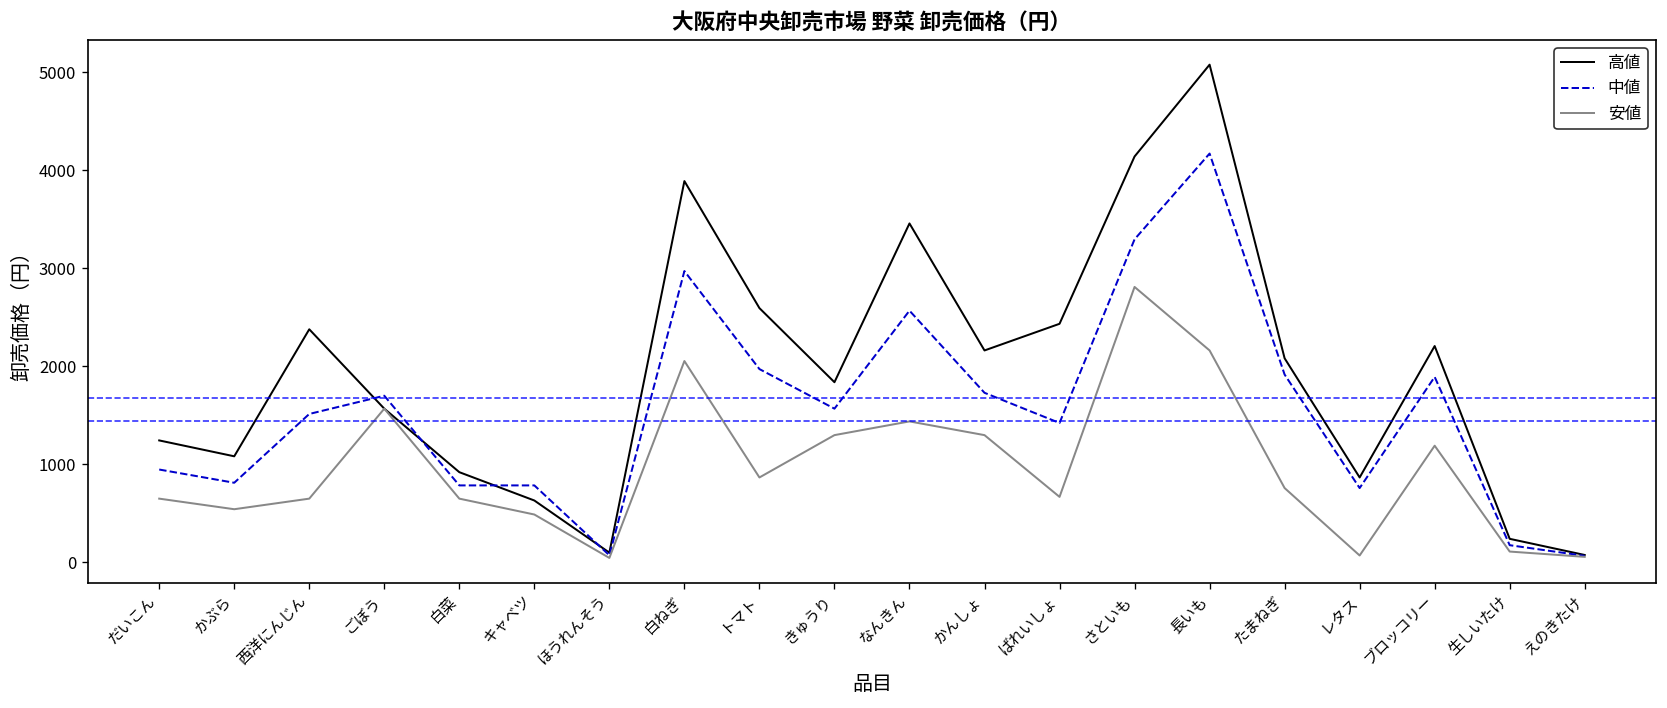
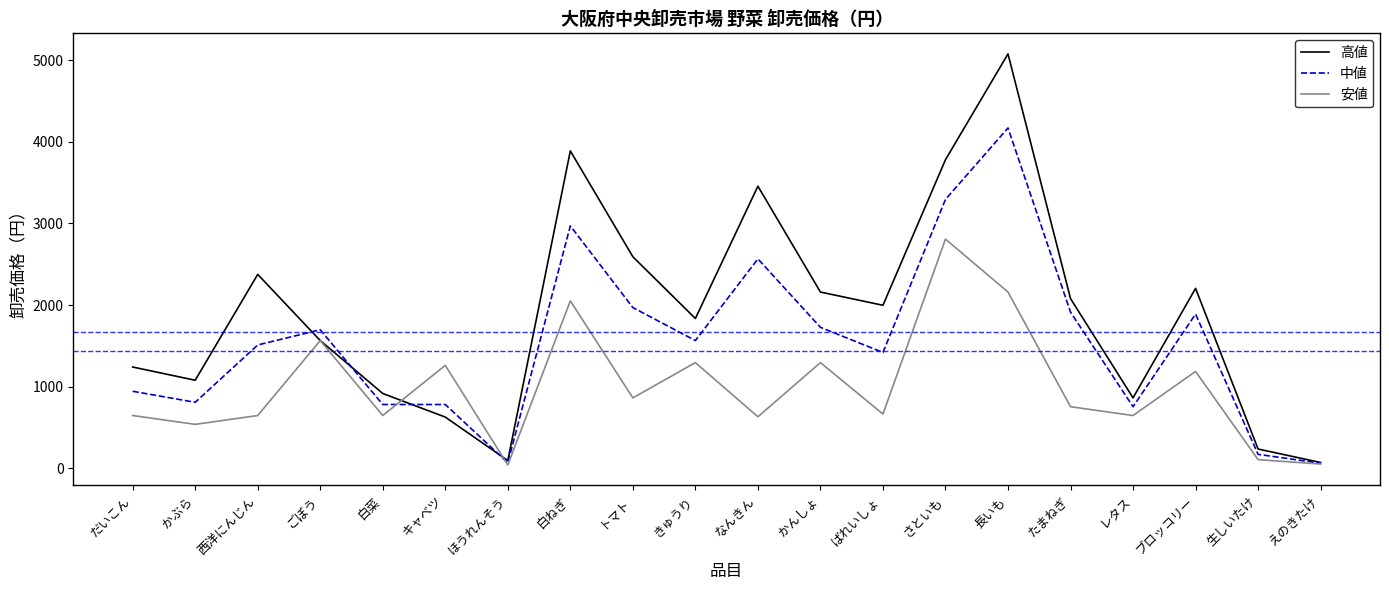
  {
    "高値": {
      "だいこん": 1200,
      "かぶら": 1100,
      "西洋にんじん": 2400,
      "白菜": 900,
      "キャベツ": 600,
      "白ねぎ": 3900,
      "トマト": 2600,
      "きゅうり": 1800,
      "なんきん": 3500,
      "かんしょ": 2200,
-     "ばれいしょ": 2400,
-     "さといも": 4100,
+     "ばれいしょ": 2000,
+     "さといも": 3800,
      "長いも": 5100,
      "たまねぎ": 2100,
      "レタス": 900,
      "ブロッコリー": 2200,
      "生しいたけ": 200
    },
    "中値": {
      "だいこん": 900,
      "かぶら": 800,
      "西洋にんじん": 1500,
      "ごぼう": 1700,
      "白菜": 800,
      "キャベツ": 800,
      "白ねぎ": 3000,
      "トマト": 2000,
      "きゅうり": 1600,
      "なんきん": 2600,
      "かんしょ": 1700,
      "ばれいしょ": 1400,
      "さといも": 3300,
      "長いも": 4200,
      "たまねぎ": 1900,
      "レタス": 800,
      "ブロッコリー": 1900,
      "生しいたけ": 200
    },
    "安値": {
      "だいこん": 600,
      "かぶら": 500,
      "西洋にんじん": 600,
      "白菜": 600,
-     "キャベツ": 500,
+     "キャベツ": 1300,
      "白ねぎ": 2100,
      "トマト": 900,
      "きゅうり": 1300,
-     "なんきん": 1400,
+     "なんきん": 600,
      "かんしょ": 1300,
      "ばれいしょ": 700,
      "さといも": 2800,
      "長いも": 2200,
      "たまねぎ": 800,
-     "レタス": 100,
+     "レタス": 600,
      "ブロッコリー": 1200,
      "生しいたけ": 100
    }
  }
